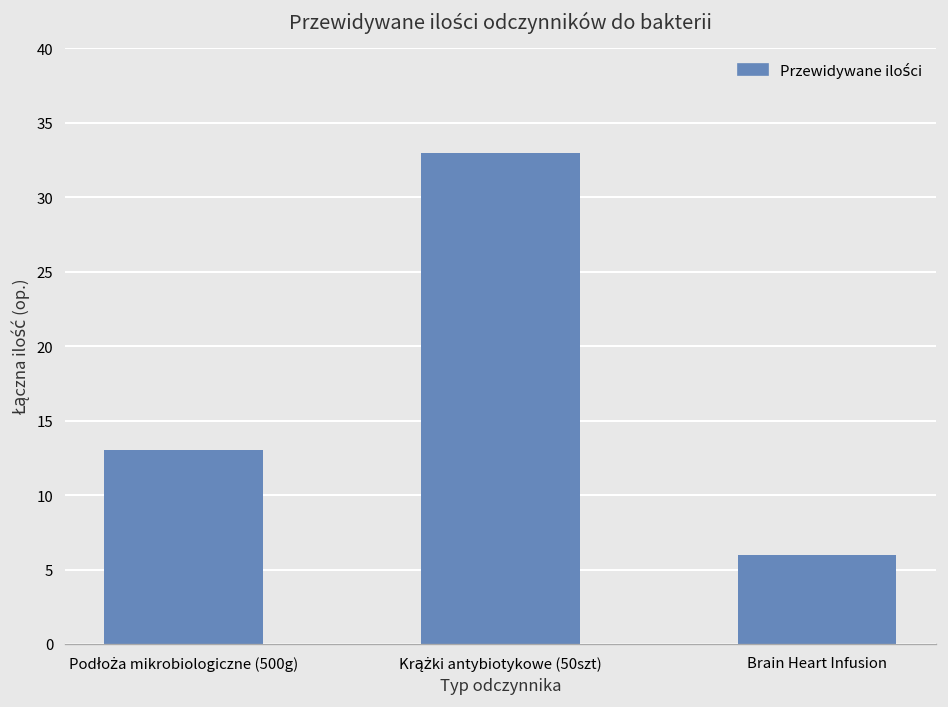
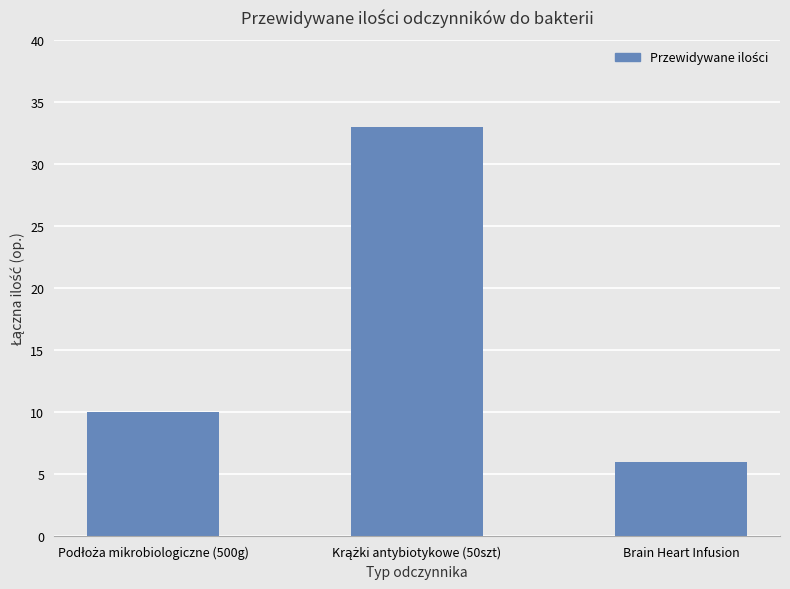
  {
-   "Podłoża mikrobiologiczne (500g)": 13,
+   "Podłoża mikrobiologiczne (500g)": 10,
    "Krążki antybiotykowe (50szt)": 33,
    "Brain Heart Infusion": 6
  }
